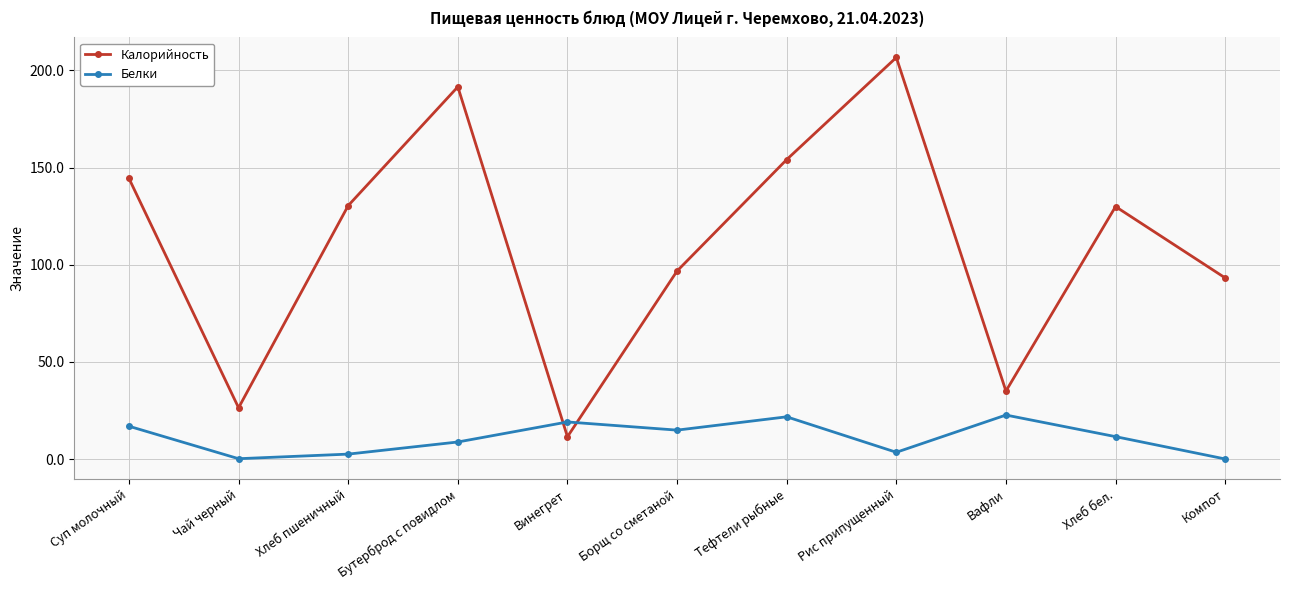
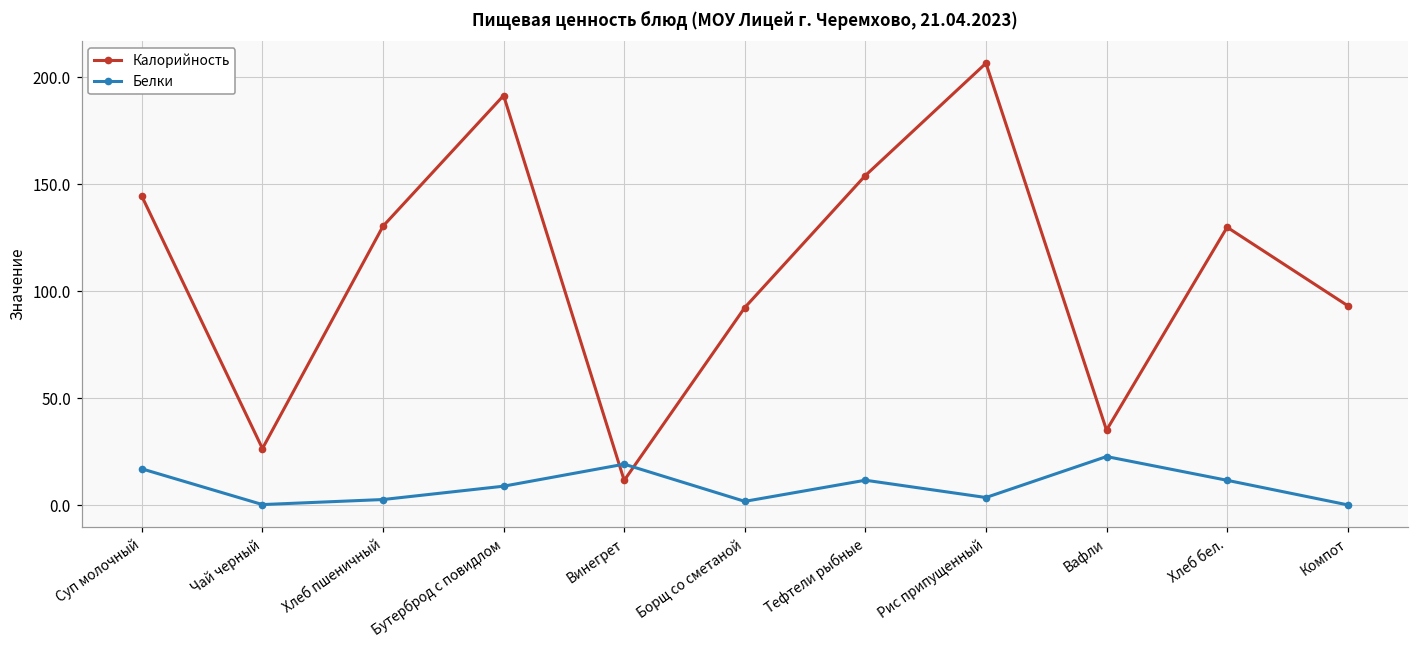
  {
    "Калорийность": {
      "Суп молочный": 144,
      "Чай черный": 26,
      "Хлеб пшеничный": 130,
      "Бутерброд с повидлом": 192,
      "Винегрет": 12,
-     "Борщ со сметаной": 97,
+     "Борщ со сметаной": 92,
      "Тефтели рыбные": 154,
      "Рис припущенный": 207,
      "Вафли": 35,
      "Хлеб бел.": 130,
      "Компот": 93
    },
    "Белки": {
      "Суп молочный": 17,
      "Чай черный": 0,
      "Хлеб пшеничный": 3,
      "Бутерброд с повидлом": 9,
      "Винегрет": 19,
-     "Борщ со сметаной": 15,
-     "Тефтели рыбные": 22,
+     "Борщ со сметаной": 2,
+     "Тефтели рыбные": 12,
      "Рис припущенный": 4,
      "Вафли": 23,
      "Хлеб бел.": 12,
      "Компот": 0
    }
  }
